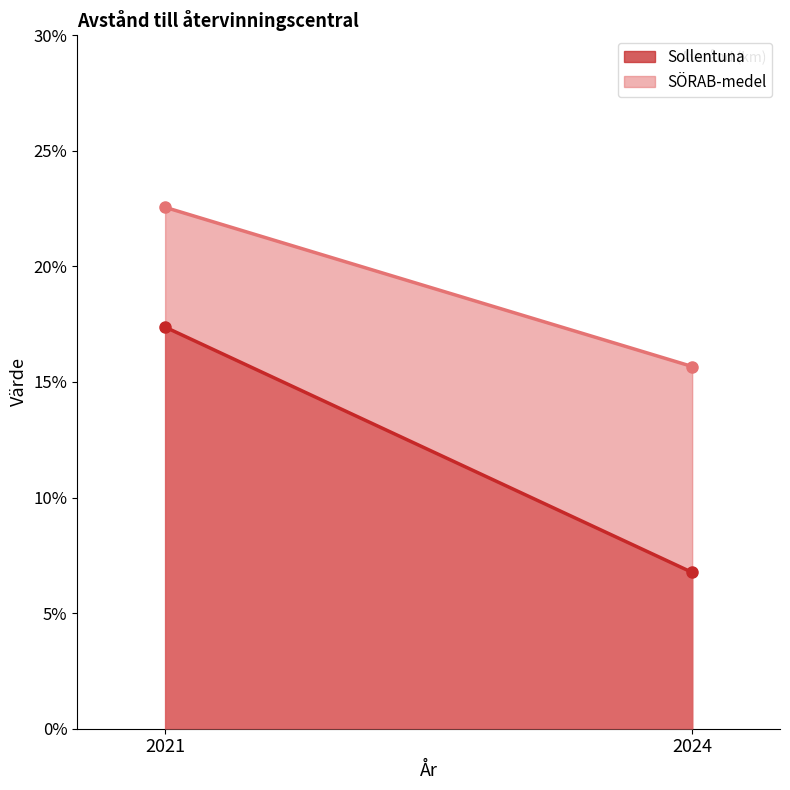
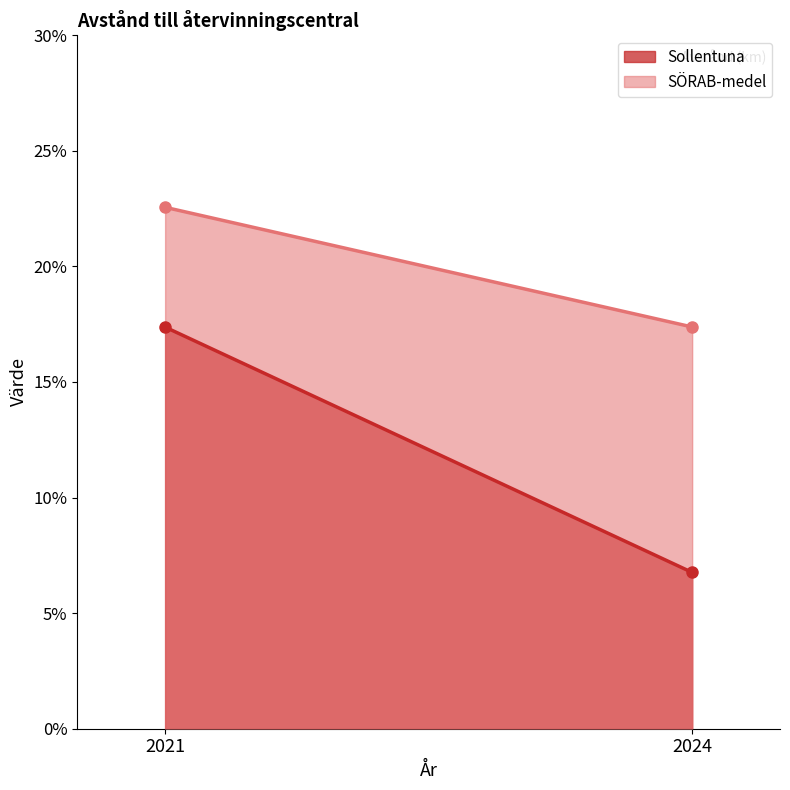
  {
    "Sollentuna": {
      "2021": "17.4%",
      "2024": "6.8%"
    },
    "SÖRAB-medel": {
      "2021": "22.6%",
-     "2024": "15.7%"
+     "2024": "17.4%"
    }
  }
